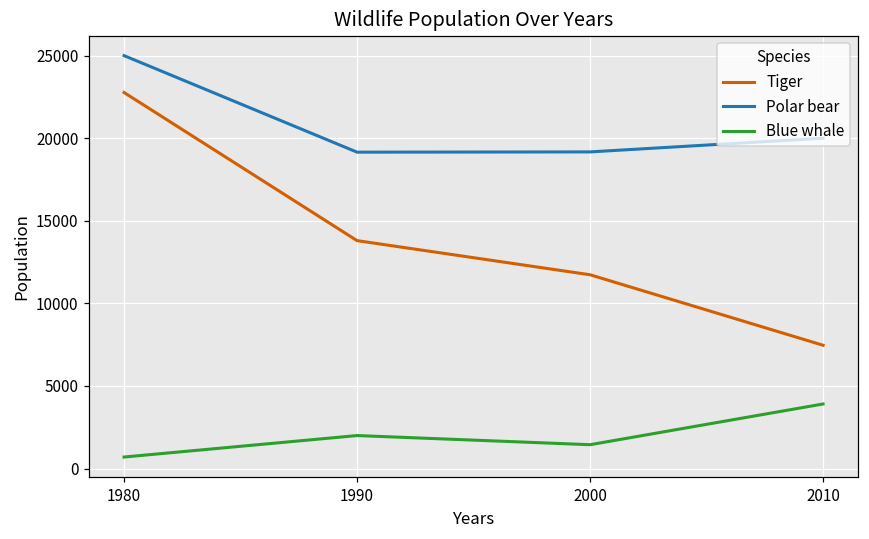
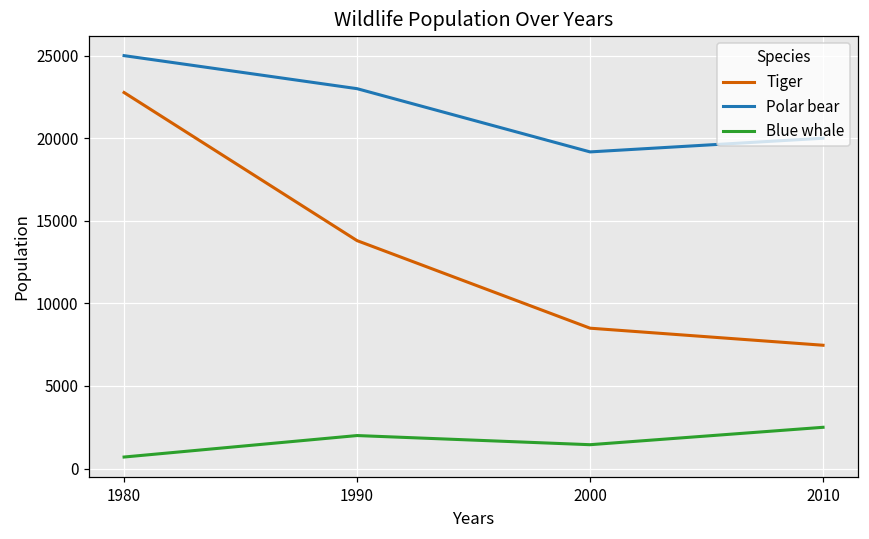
  {
    "Tiger": {
      "1980": 22800,
      "1990": 13800,
-     "2000": 11700,
+     "2000": 8500,
      "2010": 7500
    },
    "Polar bear": {
      "1980": 25000,
-     "1990": 19200,
+     "1990": 23000,
      "2000": 19200
    },
    "Blue whale": {
      "1980": 700,
      "1990": 2000,
      "2000": 1400,
-     "2010": 3900
+     "2010": 2500
    }
  }
